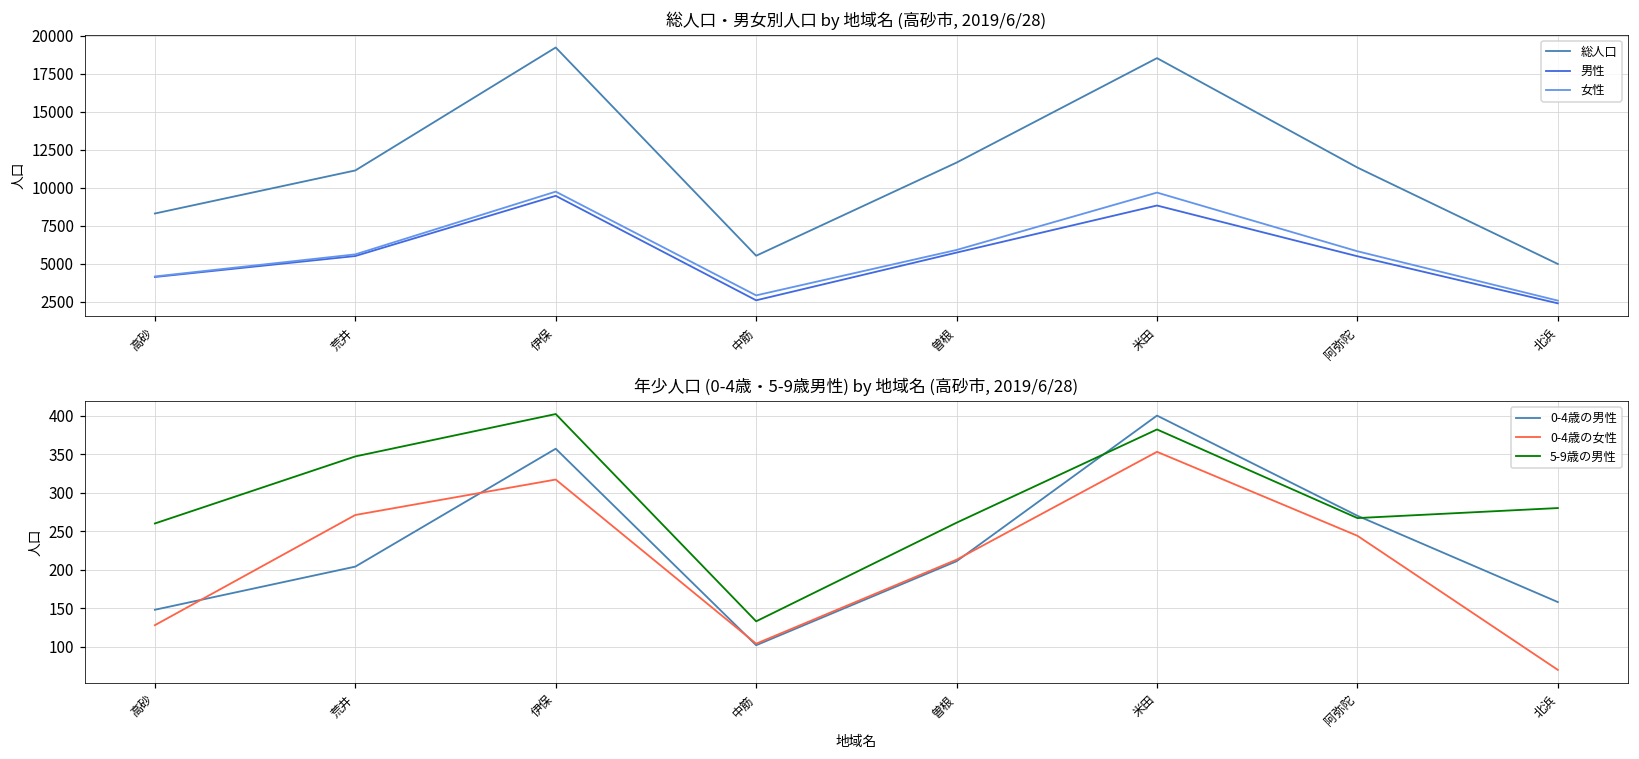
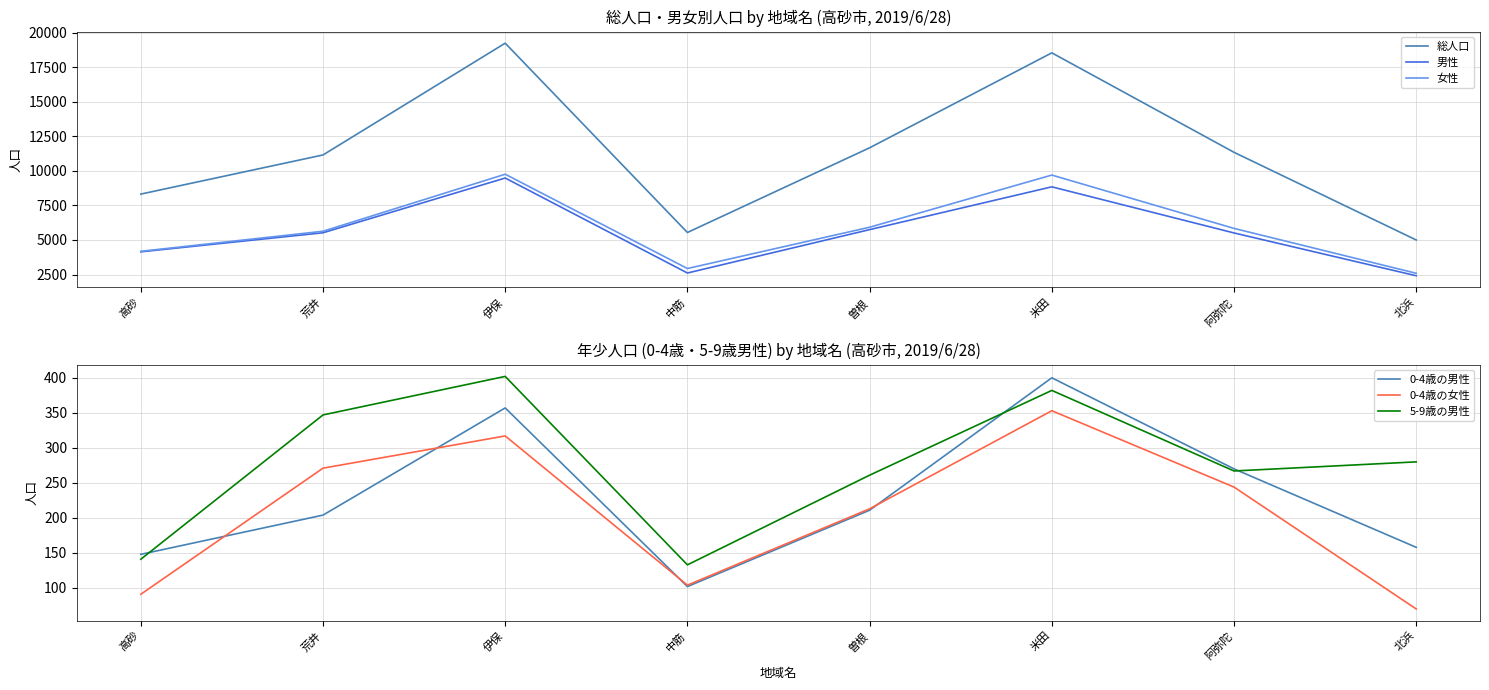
  {
    "年少人口 (0-4歳・5-9歳男性) by 地域名 (高砂市, 2019/6/28)": {
      "0-4歳の男性": {
        "高砂": 150,
        "荒井": 200,
        "伊保": 360,
        "米田": 400,
        "北浜": 160
      },
      "0-4歳の女性": {
-       "高砂": 130,
+       "高砂": 90,
        "荒井": 270,
        "伊保": 320,
        "米田": 350,
        "阿弥陀": 240,
        "北浜": 70
      },
      "5-9歳の男性": {
-       "高砂": 260,
+       "高砂": 140,
        "荒井": 350,
        "伊保": 400,
        "中筋": 130,
        "曽根": 260,
        "米田": 380,
        "北浜": 280
      }
    }
  }
